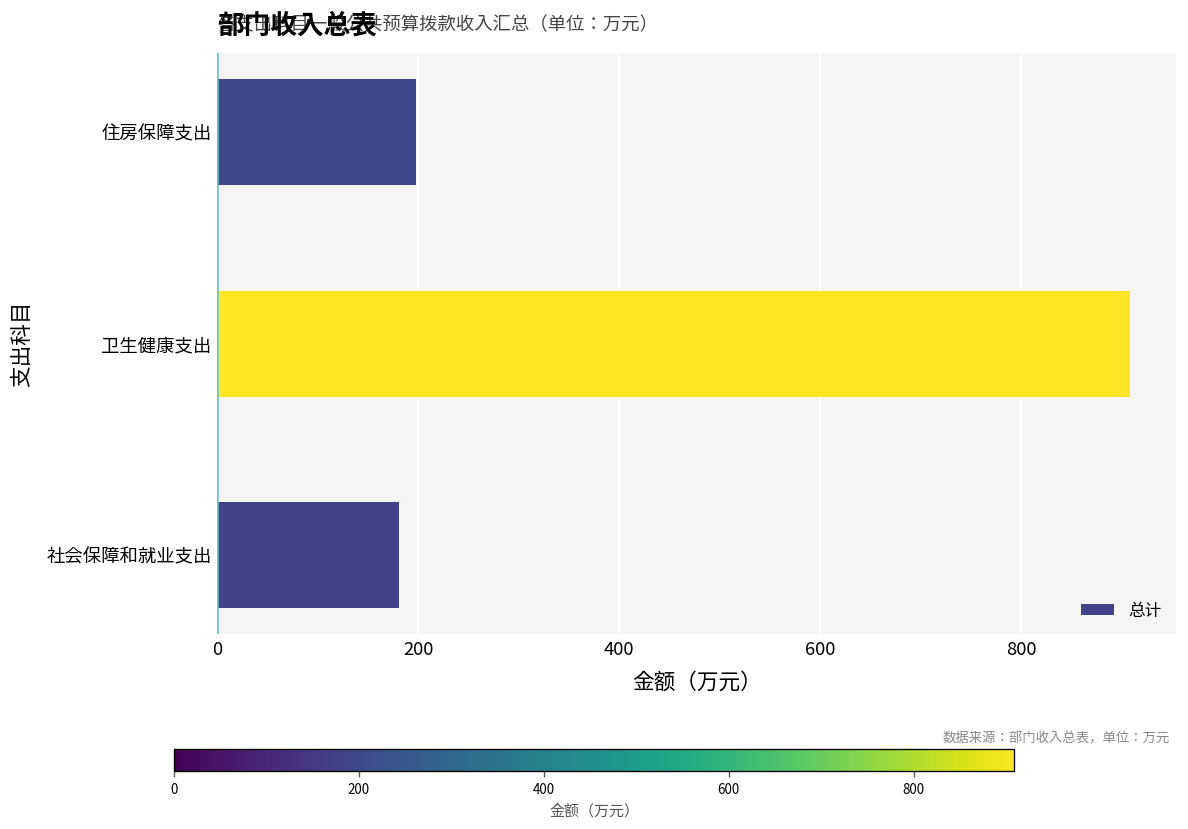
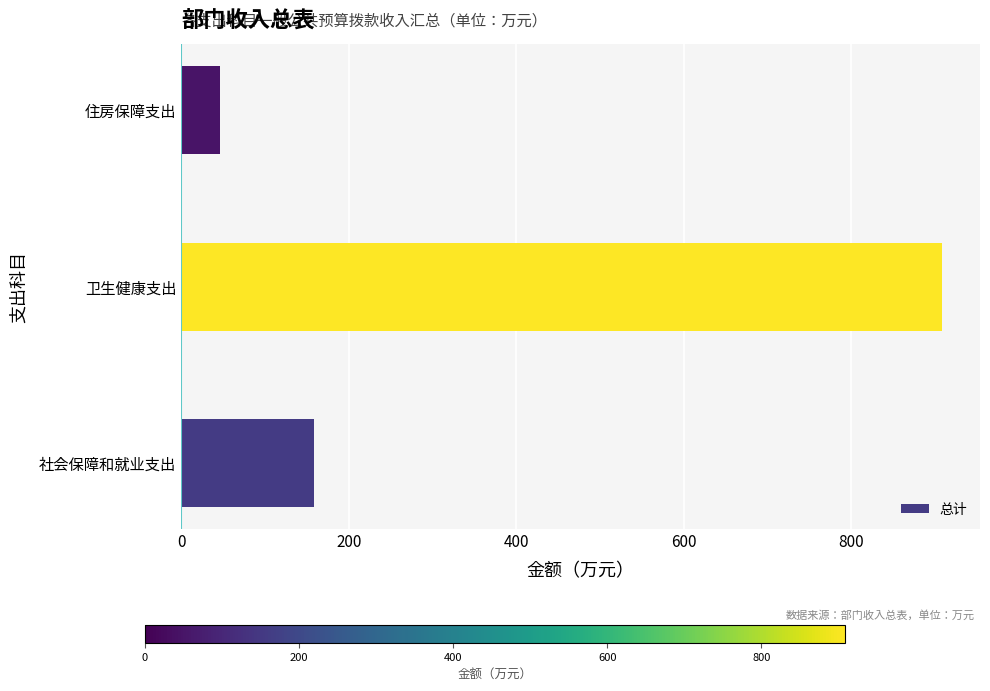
  {
-   "住房保障支出": 200,
+   "住房保障支出": 50,
    "卫生健康支出": 910,
-   "社会保障和就业支出": 180
+   "社会保障和就业支出": 160
  }
